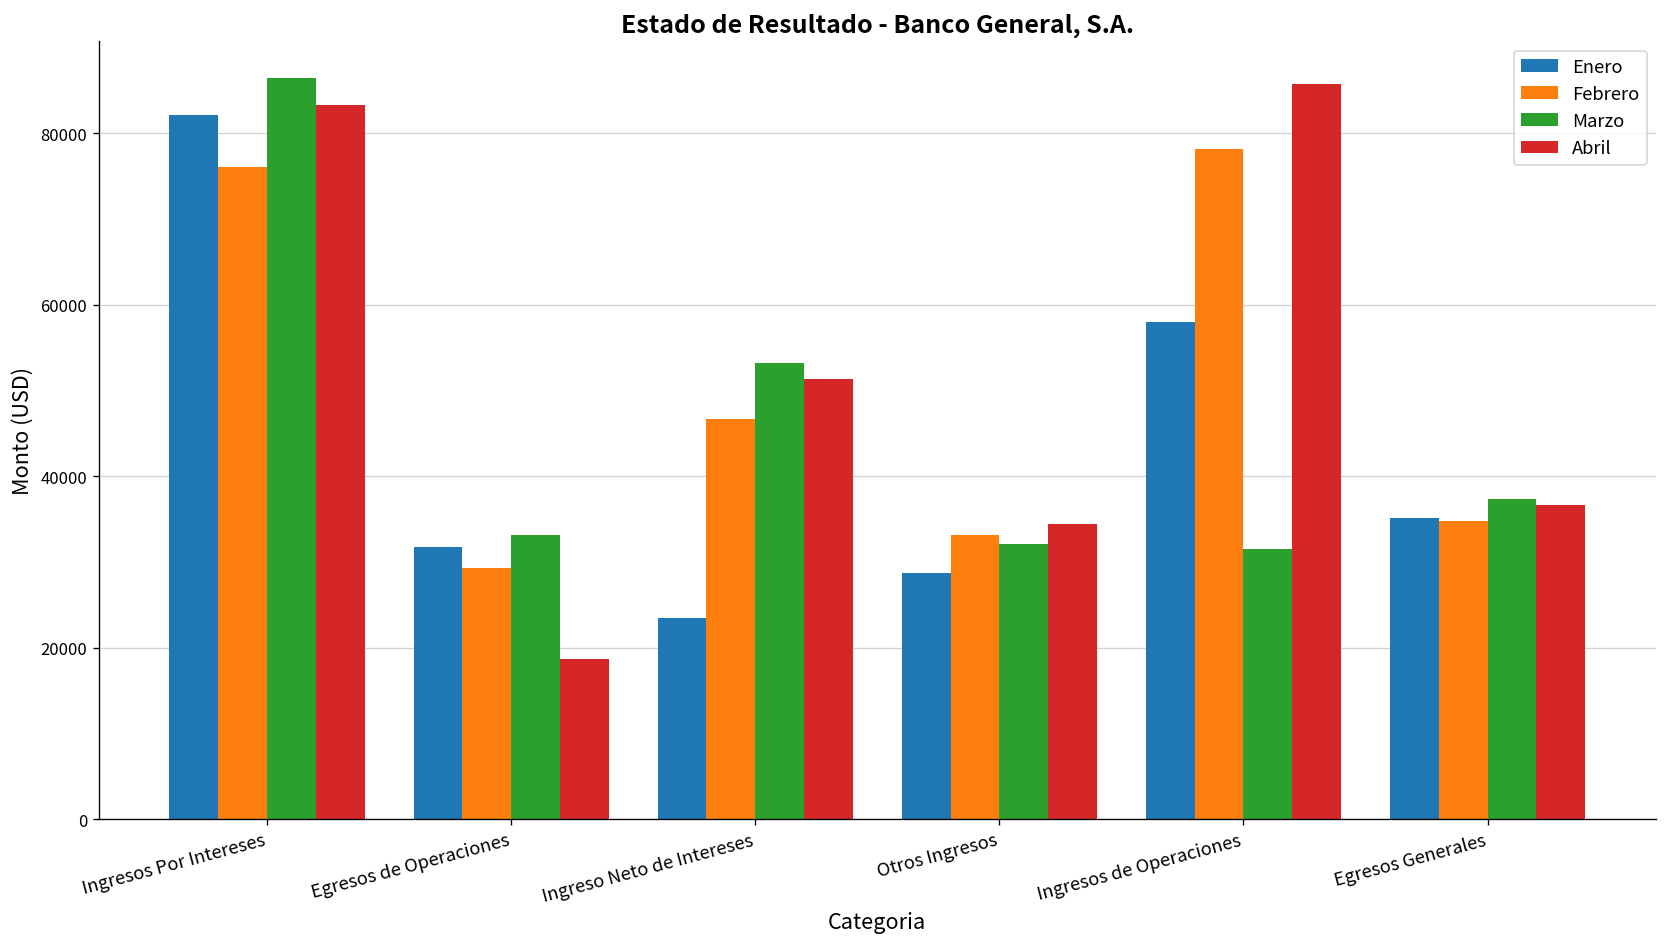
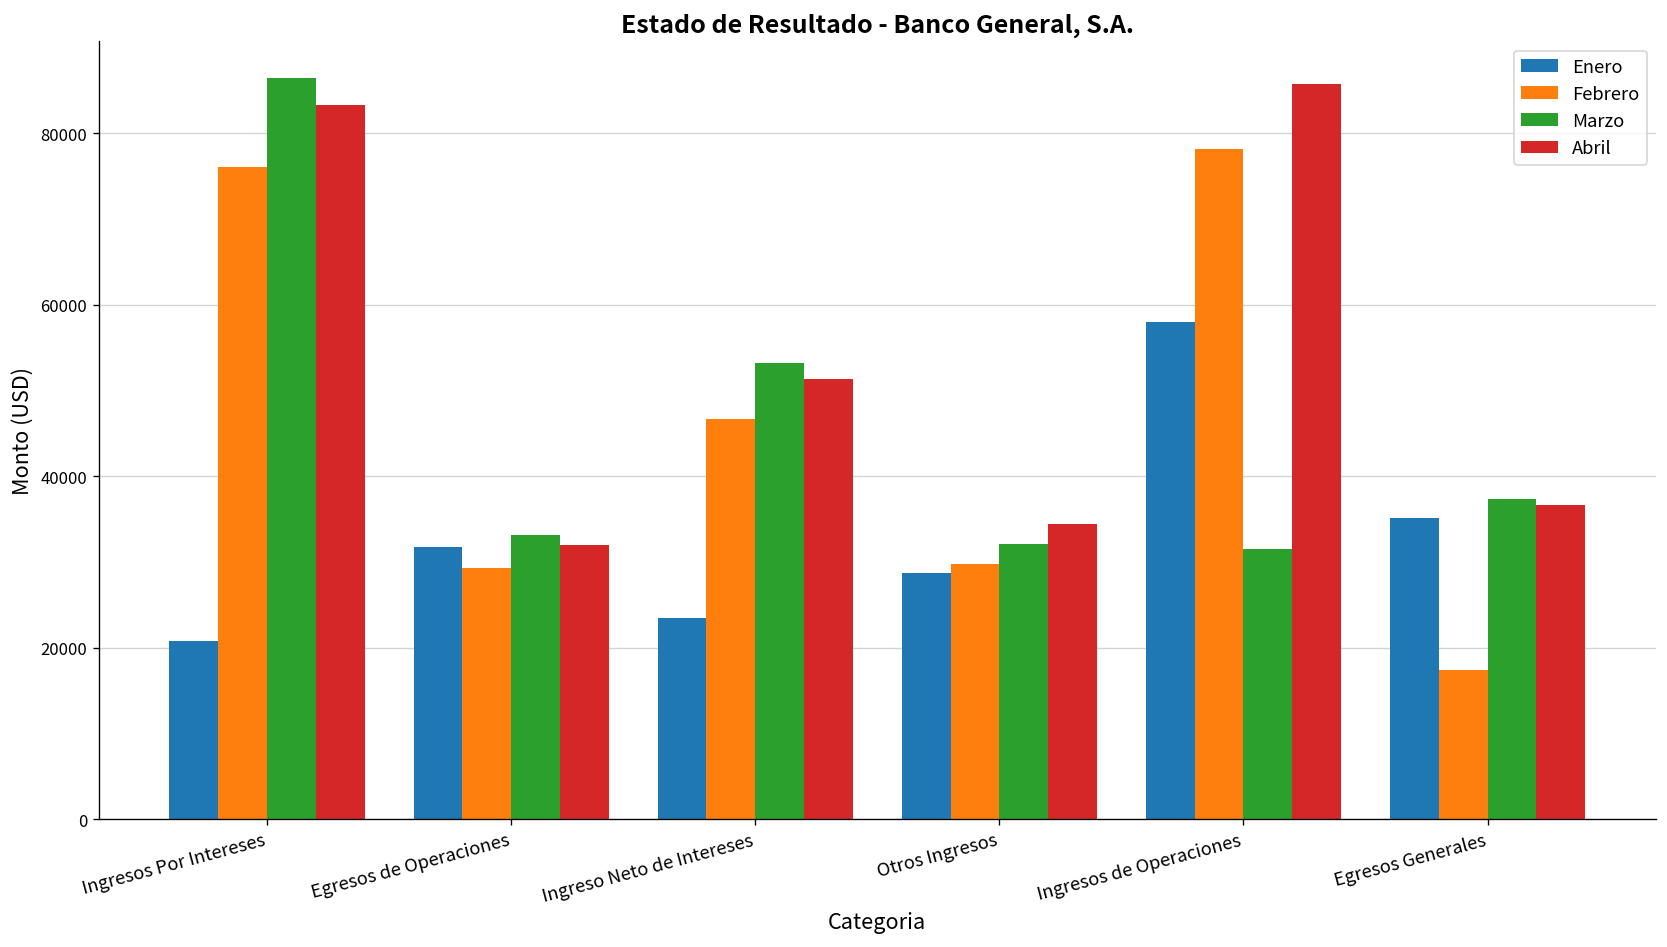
  {
    "Enero": {
-     "Ingresos Por Intereses": 82000,
+     "Ingresos Por Intereses": 21000,
      "Egresos de Operaciones": 32000,
      "Ingreso Neto de Intereses": 23000,
      "Otros Ingresos": 29000,
      "Ingresos de Operaciones": 58000,
      "Egresos Generales": 35000
    },
    "Febrero": {
      "Ingresos Por Intereses": 76000,
      "Egresos de Operaciones": 29000,
      "Ingreso Neto de Intereses": 47000,
-     "Otros Ingresos": 33000,
+     "Otros Ingresos": 30000,
      "Ingresos de Operaciones": 78000,
-     "Egresos Generales": 35000
+     "Egresos Generales": 17000
    },
    "Marzo": {
      "Ingresos Por Intereses": 86000,
      "Egresos de Operaciones": 33000,
      "Ingreso Neto de Intereses": 53000,
      "Otros Ingresos": 32000,
      "Ingresos de Operaciones": 32000,
      "Egresos Generales": 37000
    },
    "Abril": {
      "Ingresos Por Intereses": 83000,
-     "Egresos de Operaciones": 19000,
+     "Egresos de Operaciones": 32000,
      "Ingreso Neto de Intereses": 51000,
      "Otros Ingresos": 34000,
      "Ingresos de Operaciones": 86000,
      "Egresos Generales": 37000
    }
  }
